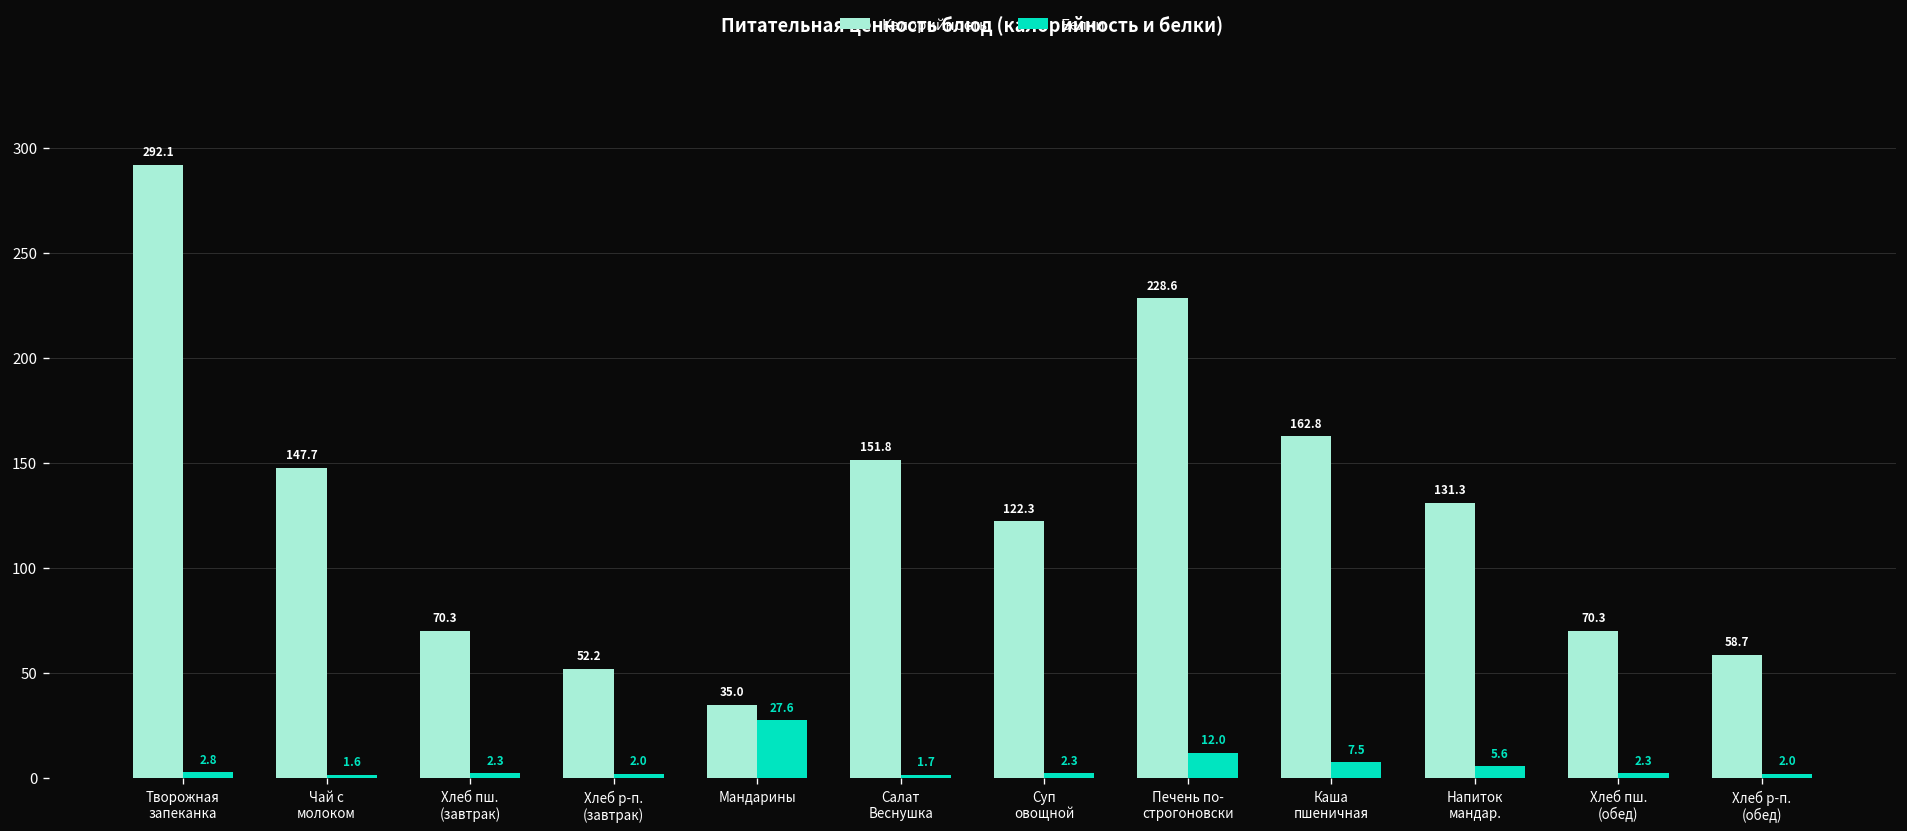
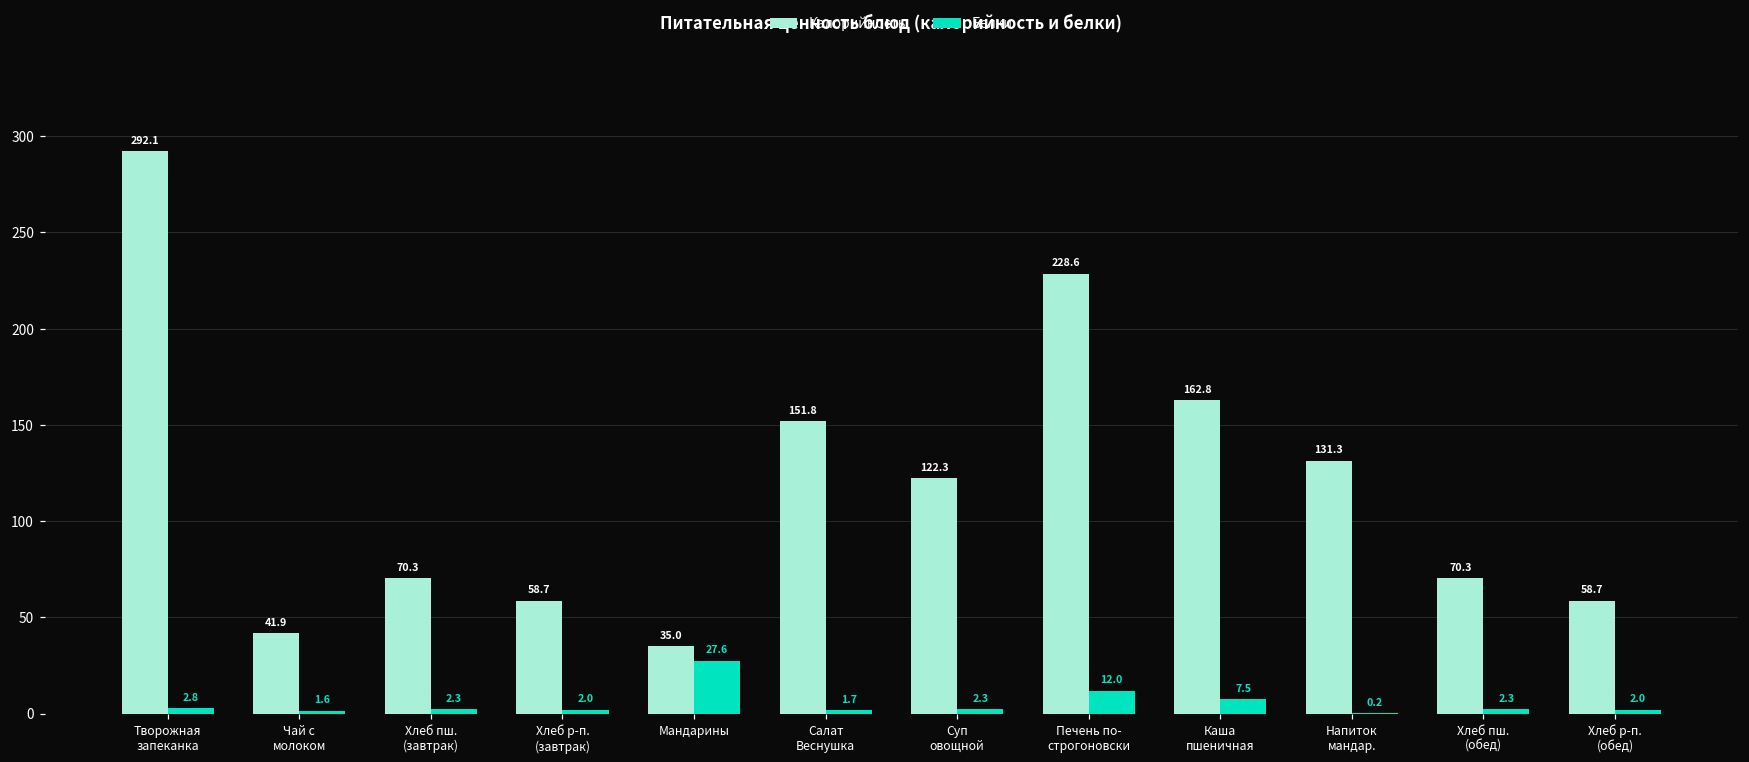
  {
    "Калорийность": {
      "Творожная запеканка": 292.1,
-     "Чай с молоком": 147.7,
+     "Чай с молоком": 41.9,
      "Хлеб пш. (завтрак)": 70.3,
-     "Хлеб р-п. (завтрак)": 52.2,
+     "Хлеб р-п. (завтрак)": 58.7,
      "Мандарины": 35.0,
      "Салат Веснушка": 151.8,
      "Суп овощной": 122.3,
      "Печень по- строгоновски": 228.6,
      "Каша пшеничная": 162.8,
      "Напиток мандар.": 131.3,
      "Хлеб пш. (обед)": 70.3,
      "Хлеб р-п. (обед)": 58.7
    },
    "Белки": {
      "Творожная запеканка": 2.8,
      "Чай с молоком": 1.6,
      "Хлеб пш. (завтрак)": 2.3,
      "Хлеб р-п. (завтрак)": 2.0,
      "Мандарины": 27.6,
      "Салат Веснушка": 1.7,
      "Суп овощной": 2.3,
      "Печень по- строгоновски": 12.0,
      "Каша пшеничная": 7.5,
-     "Напиток мандар.": 5.6,
+     "Напиток мандар.": 0.2,
      "Хлеб пш. (обед)": 2.3,
      "Хлеб р-п. (обед)": 2.0
    }
  }
